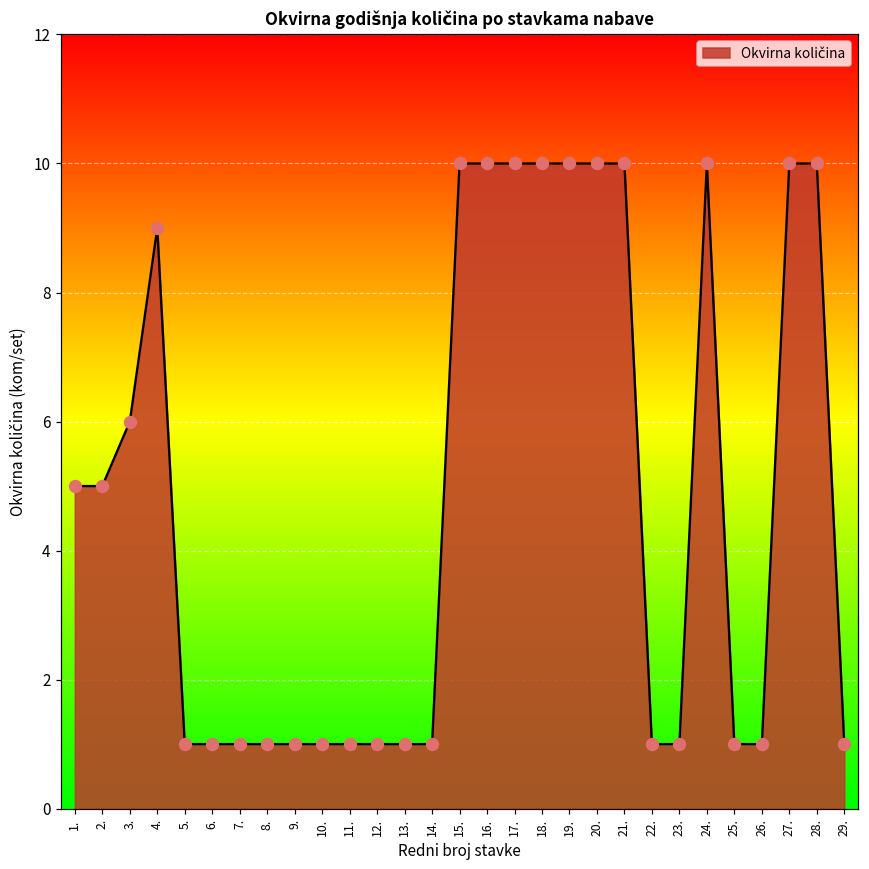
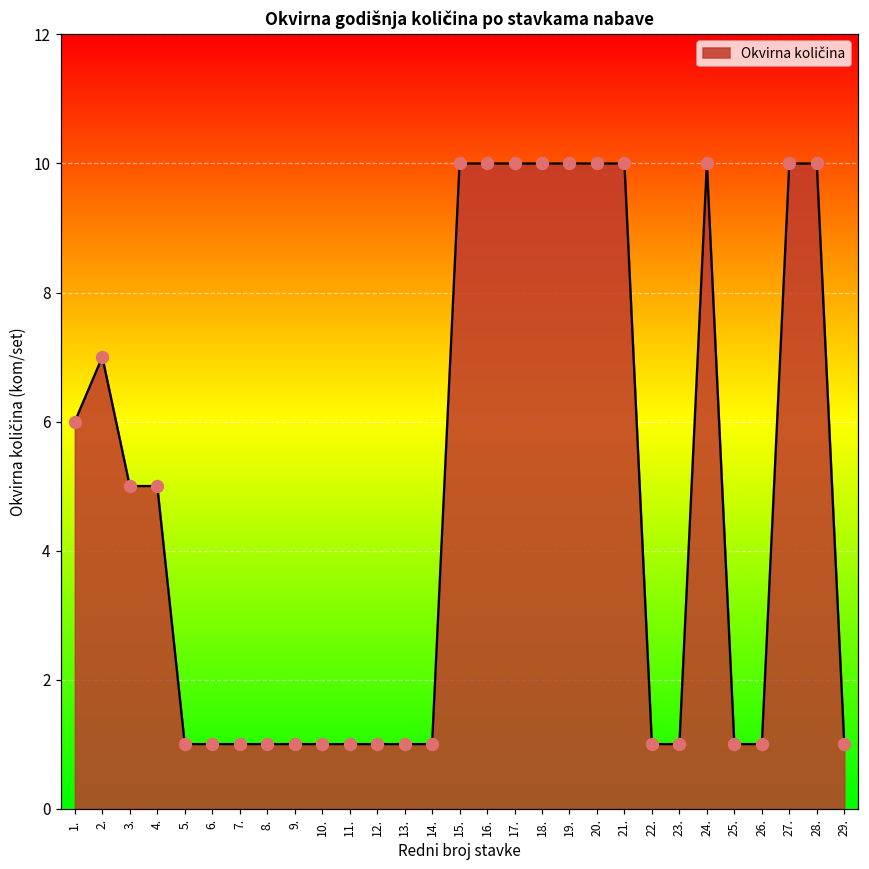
  {
-   "1.": 5,
-   "2.": 5,
-   "3.": 6,
-   "4.": 9,
+   "1.": 6,
+   "2.": 7,
+   "3.": 5,
+   "4.": 5,
    "5.": 1,
    "6.": 1,
    "7.": 1,
    "8.": 1,
    "9.": 1,
    "10.": 1,
    "11.": 1,
    "12.": 1,
    "13.": 1,
    "14.": 1,
    "15.": 10,
    "16.": 10,
    "17.": 10,
    "18.": 10,
    "19.": 10,
    "20.": 10,
    "21.": 10,
    "22.": 1,
    "23.": 1,
    "24.": 10,
    "25.": 1,
    "26.": 1,
    "27.": 10,
    "28.": 10,
    "29.": 1
  }
